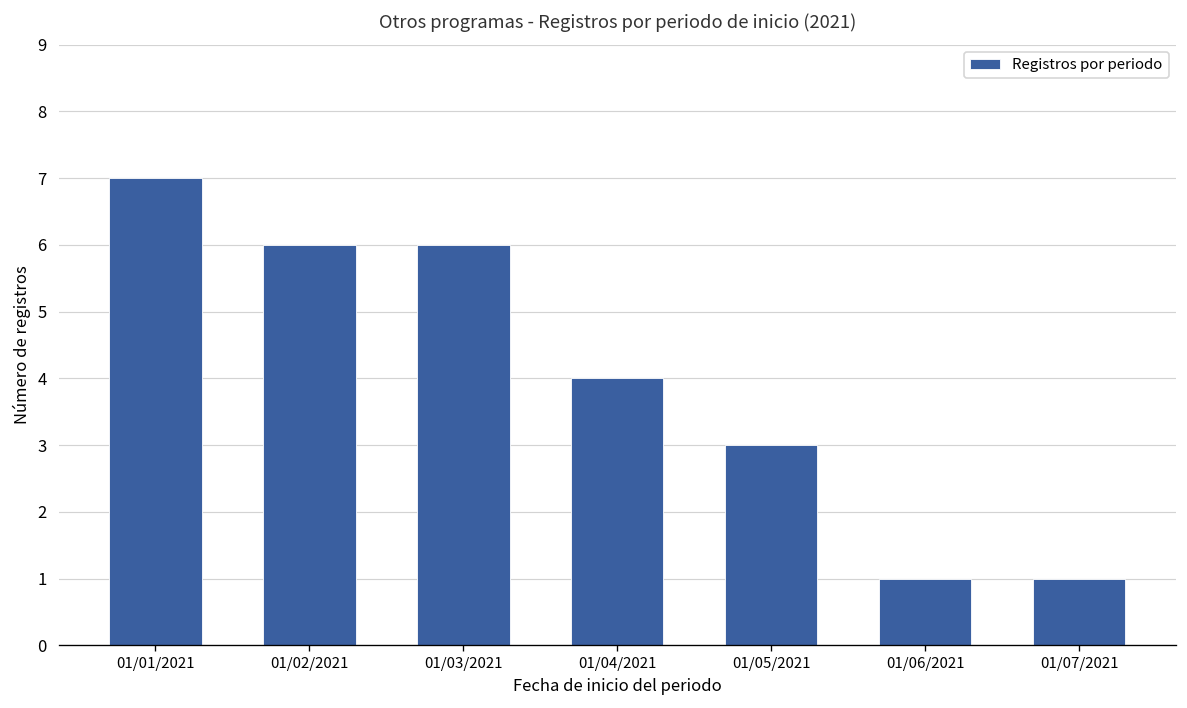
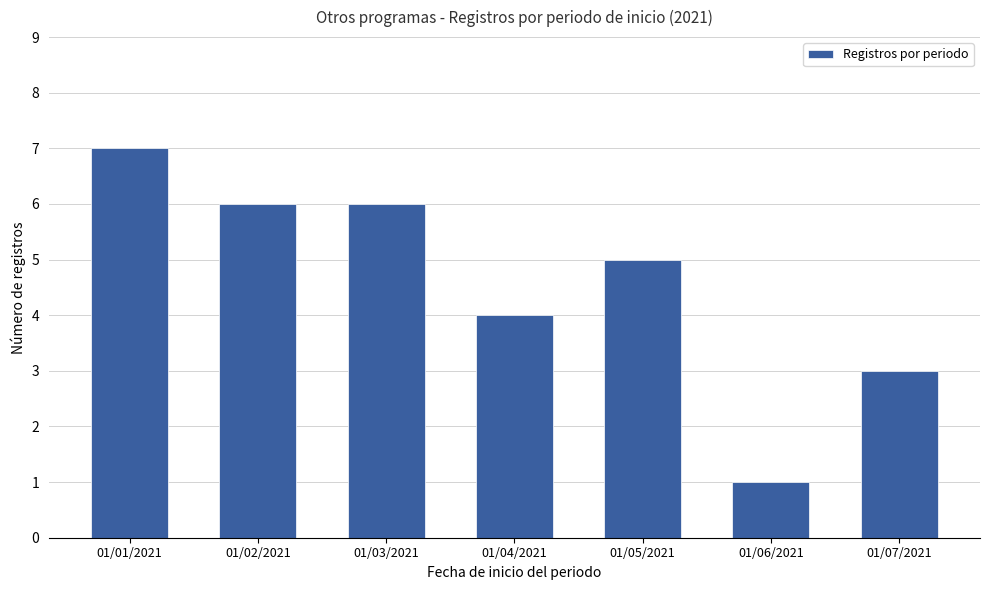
  {
    "01/01/2021": 7,
    "01/02/2021": 6,
    "01/03/2021": 6,
    "01/04/2021": 4,
-   "01/05/2021": 3,
+   "01/05/2021": 5,
    "01/06/2021": 1,
-   "01/07/2021": 1
+   "01/07/2021": 3
  }
